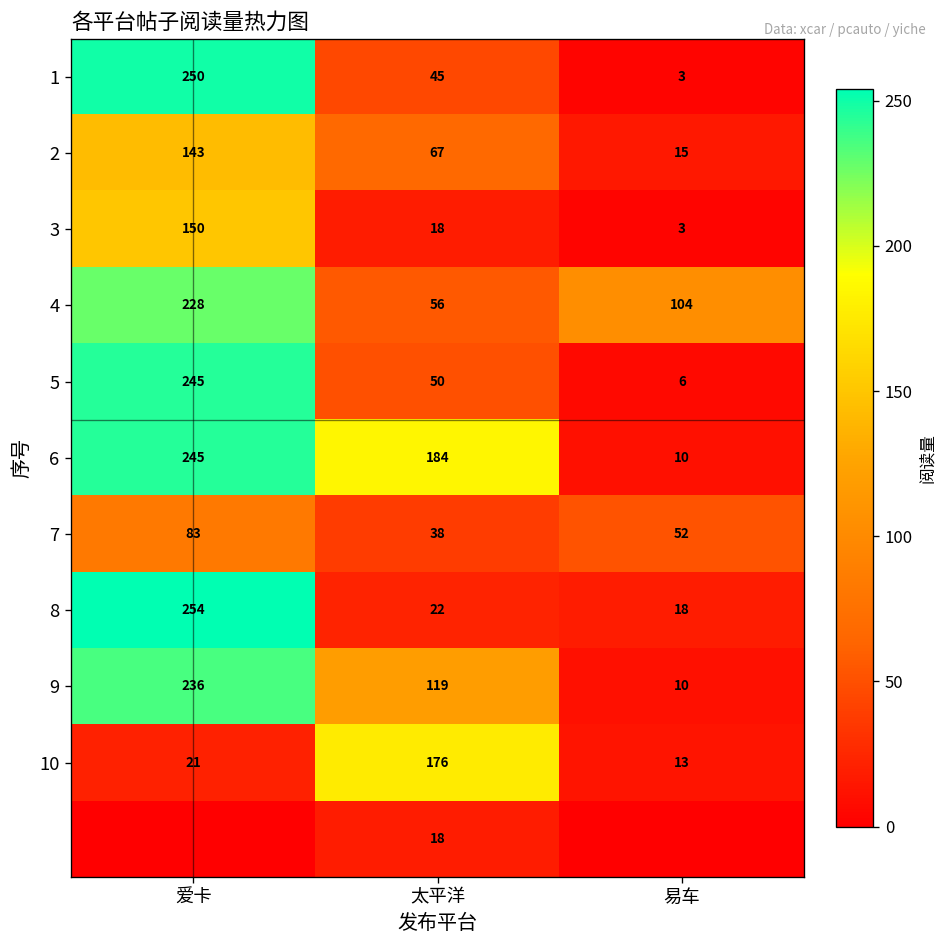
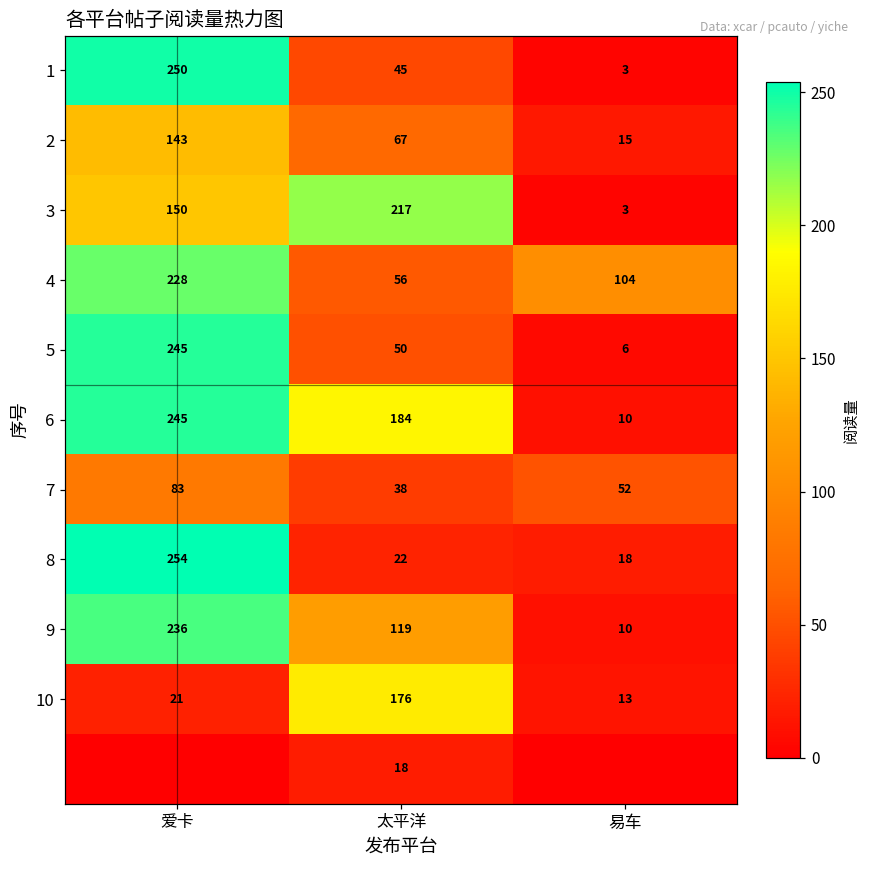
  {
    "1": {
      "爱卡": 250,
      "太平洋": 45,
      "易车": 3
    },
    "2": {
      "爱卡": 143,
      "太平洋": 67,
      "易车": 15
    },
    "3": {
      "爱卡": 150,
-     "太平洋": 18,
+     "太平洋": 217,
      "易车": 3
    },
    "4": {
      "爱卡": 228,
      "太平洋": 56,
      "易车": 104
    },
    "5": {
      "爱卡": 245,
      "太平洋": 50,
      "易车": 6
    },
    "6": {
      "爱卡": 245,
      "太平洋": 184,
      "易车": 10
    },
    "7": {
      "爱卡": 83,
      "太平洋": 38,
      "易车": 52
    },
    "8": {
      "爱卡": 254,
      "太平洋": 22,
      "易车": 18
    },
    "9": {
      "爱卡": 236,
      "太平洋": 119,
      "易车": 10
    },
    "10": {
      "爱卡": 21,
      "太平洋": 176,
      "易车": 13
    }
  }
